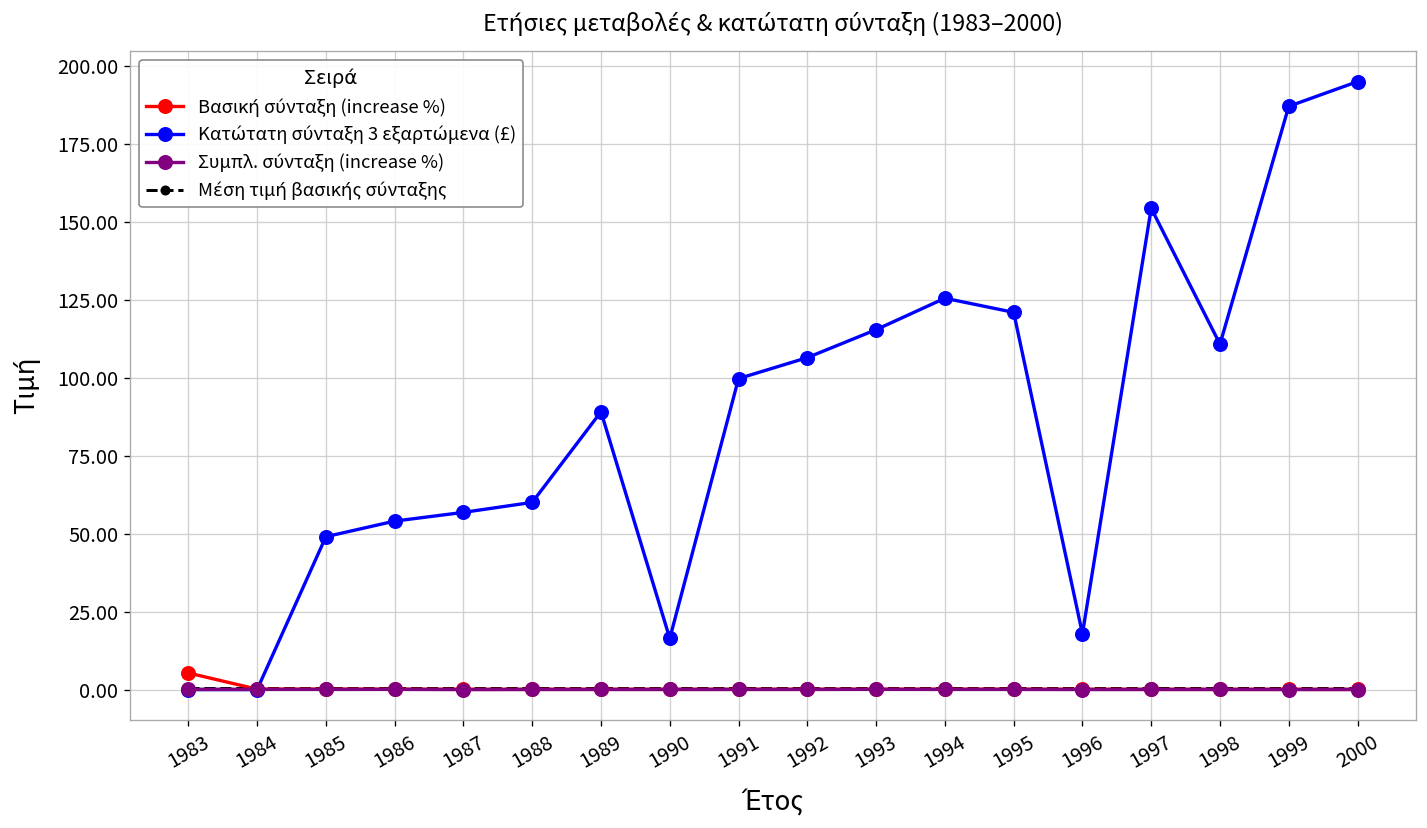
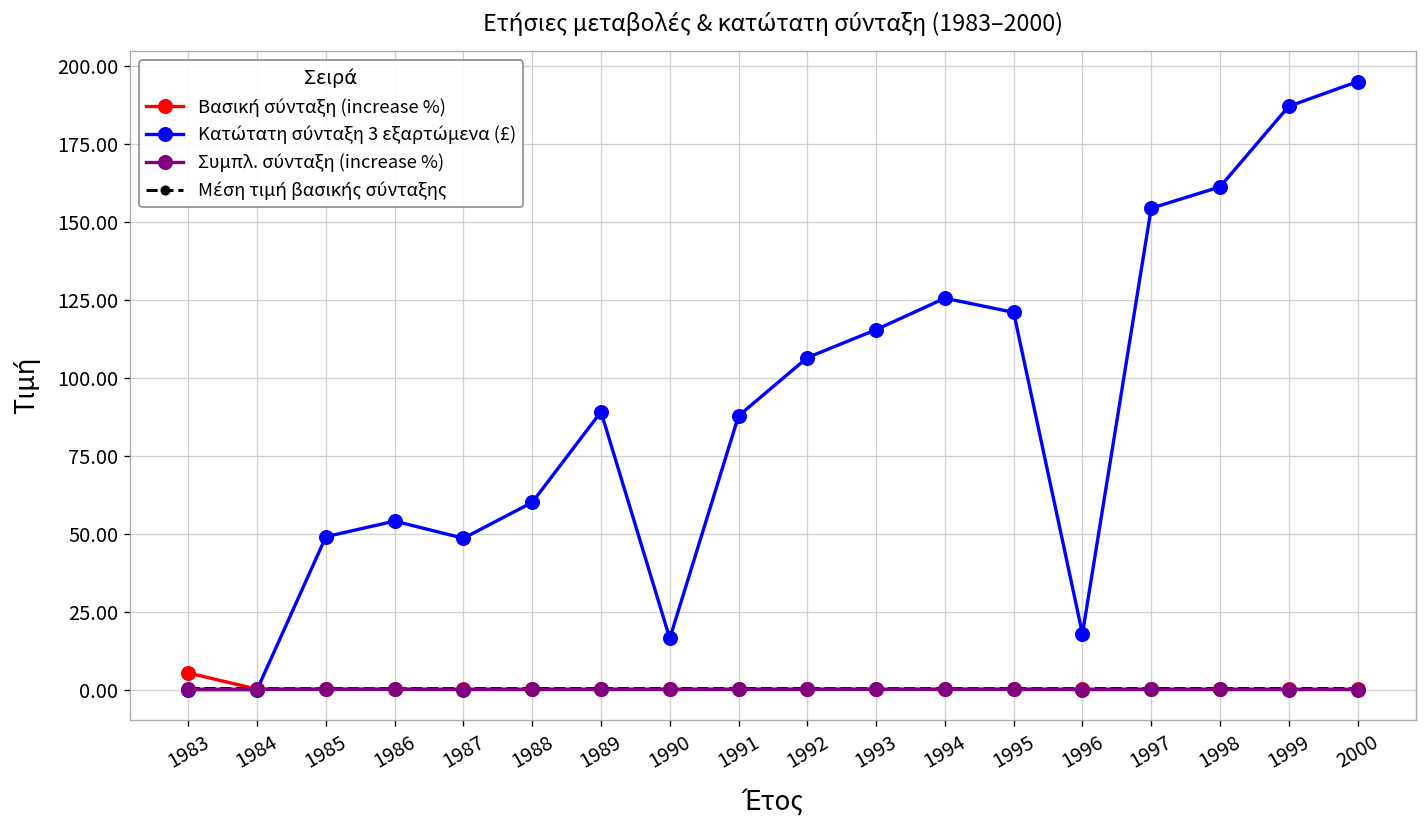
  {
    "Βασική σύνταξη (increase %)": {
      "1983": 5
    },
    "Κατώτατη σύνταξη 3 εξαρτώμενα (£)": {
      "1985": 49,
      "1986": 54,
-     "1987": 57,
+     "1987": 49,
      "1988": 60,
      "1989": 89,
      "1990": 16,
-     "1991": 100,
+     "1991": 88,
      "1992": 106,
      "1993": 115,
      "1994": 125,
      "1995": 121,
      "1996": 18,
      "1997": 154,
-     "1998": 111,
+     "1998": 161,
      "1999": 187,
      "2000": 195
    }
  }
